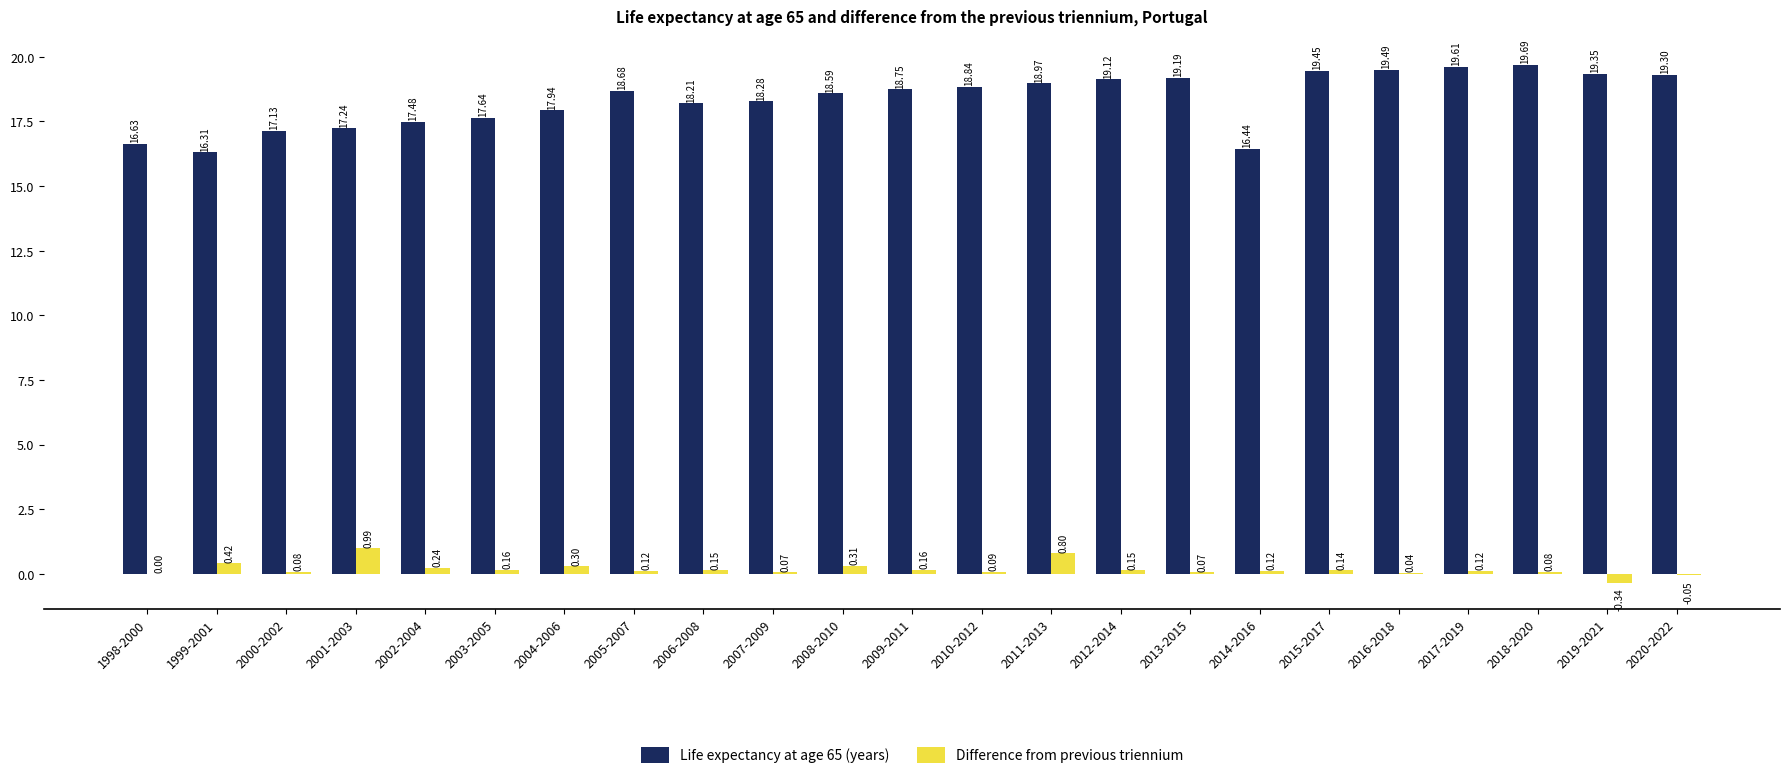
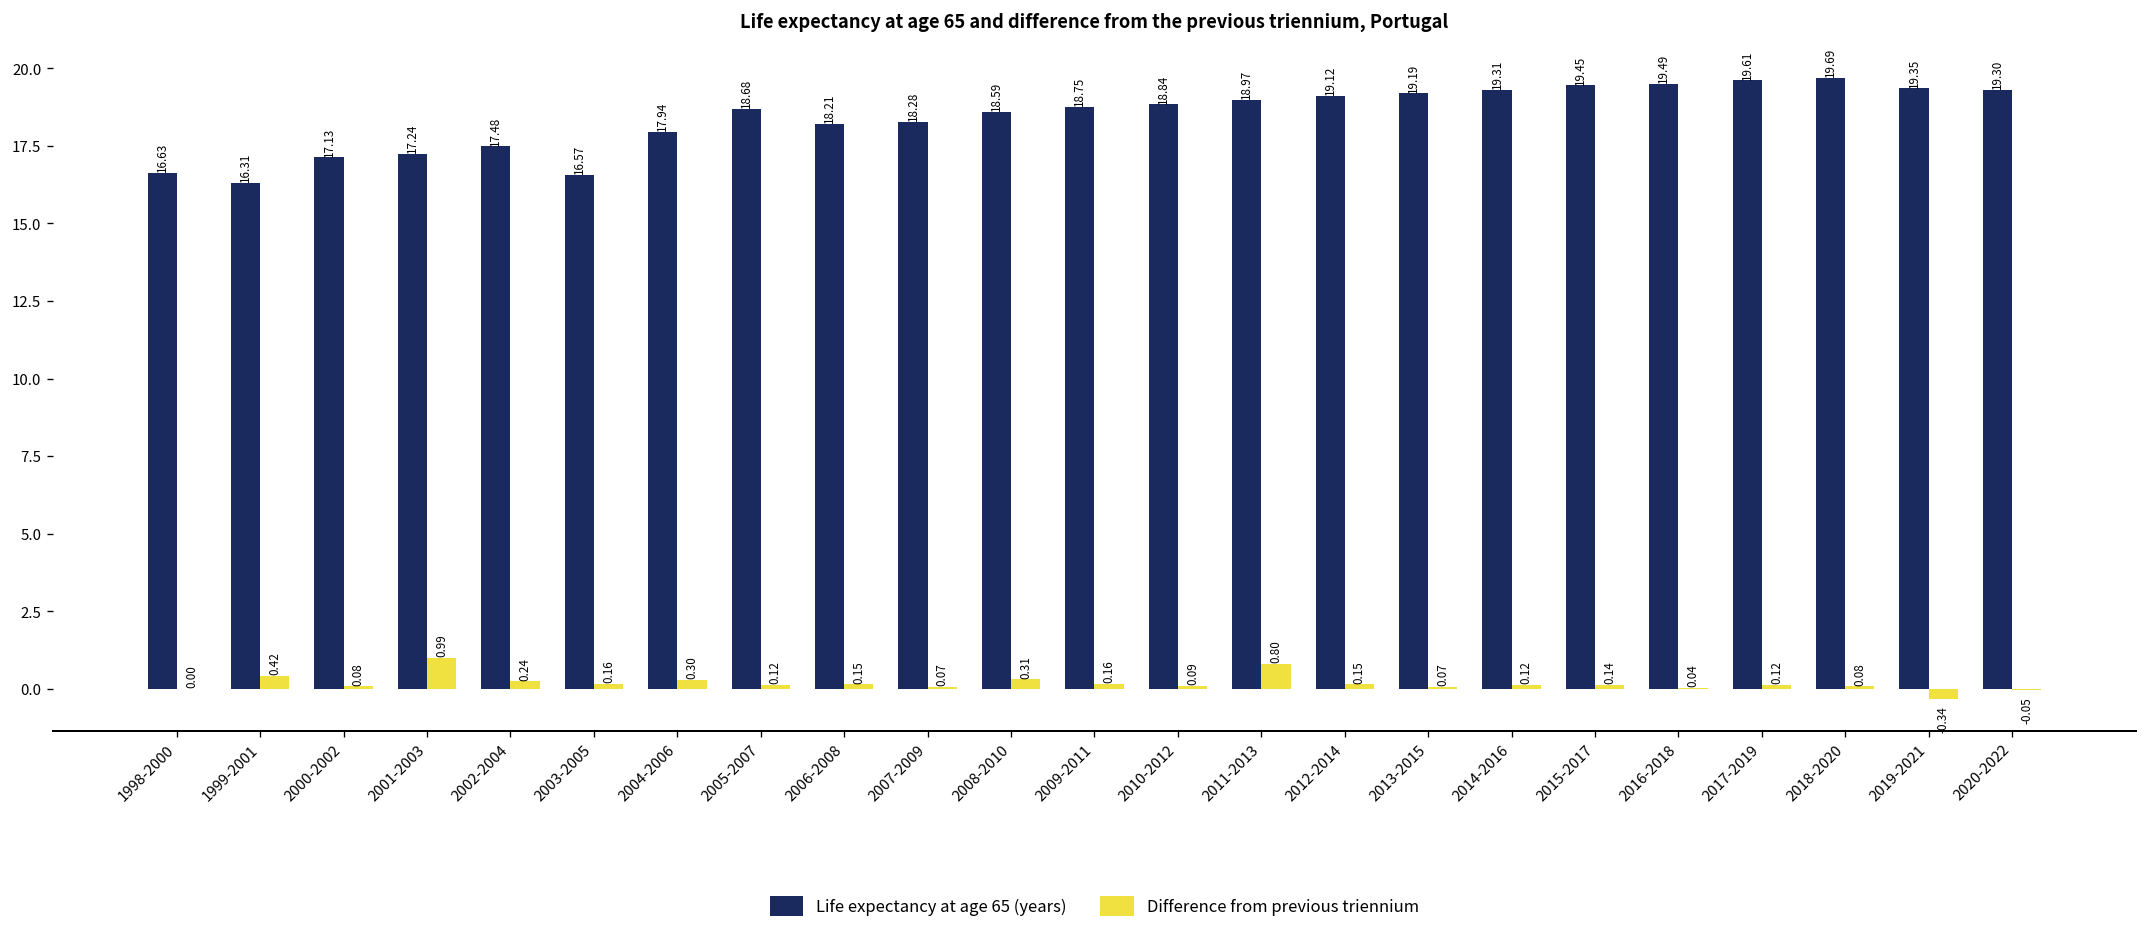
  {
    "Life expectancy at age 65 (years)": {
      "1998-2000": 16.63,
      "1999-2001": 16.31,
      "2000-2002": 17.13,
      "2001-2003": 17.24,
      "2002-2004": 17.48,
-     "2003-2005": 17.64,
+     "2003-2005": 16.57,
      "2004-2006": 17.94,
      "2005-2007": 18.68,
      "2006-2008": 18.21,
      "2007-2009": 18.28,
      "2008-2010": 18.59,
      "2009-2011": 18.75,
      "2010-2012": 18.84,
      "2011-2013": 18.97,
      "2012-2014": 19.12,
      "2013-2015": 19.19,
-     "2014-2016": 16.44,
+     "2014-2016": 19.31,
      "2015-2017": 19.45,
      "2016-2018": 19.49,
      "2017-2019": 19.61,
      "2018-2020": 19.69,
      "2019-2021": 19.35,
      "2020-2022": 19.30
    },
    "Difference from previous triennium": {
      "1998-2000": 0.00,
      "1999-2001": 0.42,
      "2000-2002": 0.08,
      "2001-2003": 0.99,
      "2002-2004": 0.24,
      "2003-2005": 0.16,
      "2004-2006": 0.30,
      "2005-2007": 0.12,
      "2006-2008": 0.15,
      "2007-2009": 0.07,
      "2008-2010": 0.31,
      "2009-2011": 0.16,
      "2010-2012": 0.09,
      "2011-2013": 0.80,
      "2012-2014": 0.15,
      "2013-2015": 0.07,
      "2014-2016": 0.12,
      "2015-2017": 0.14,
      "2016-2018": 0.04,
      "2017-2019": 0.12,
      "2018-2020": 0.08,
      "2019-2021": -0.34,
      "2020-2022": -0.05
    }
  }
